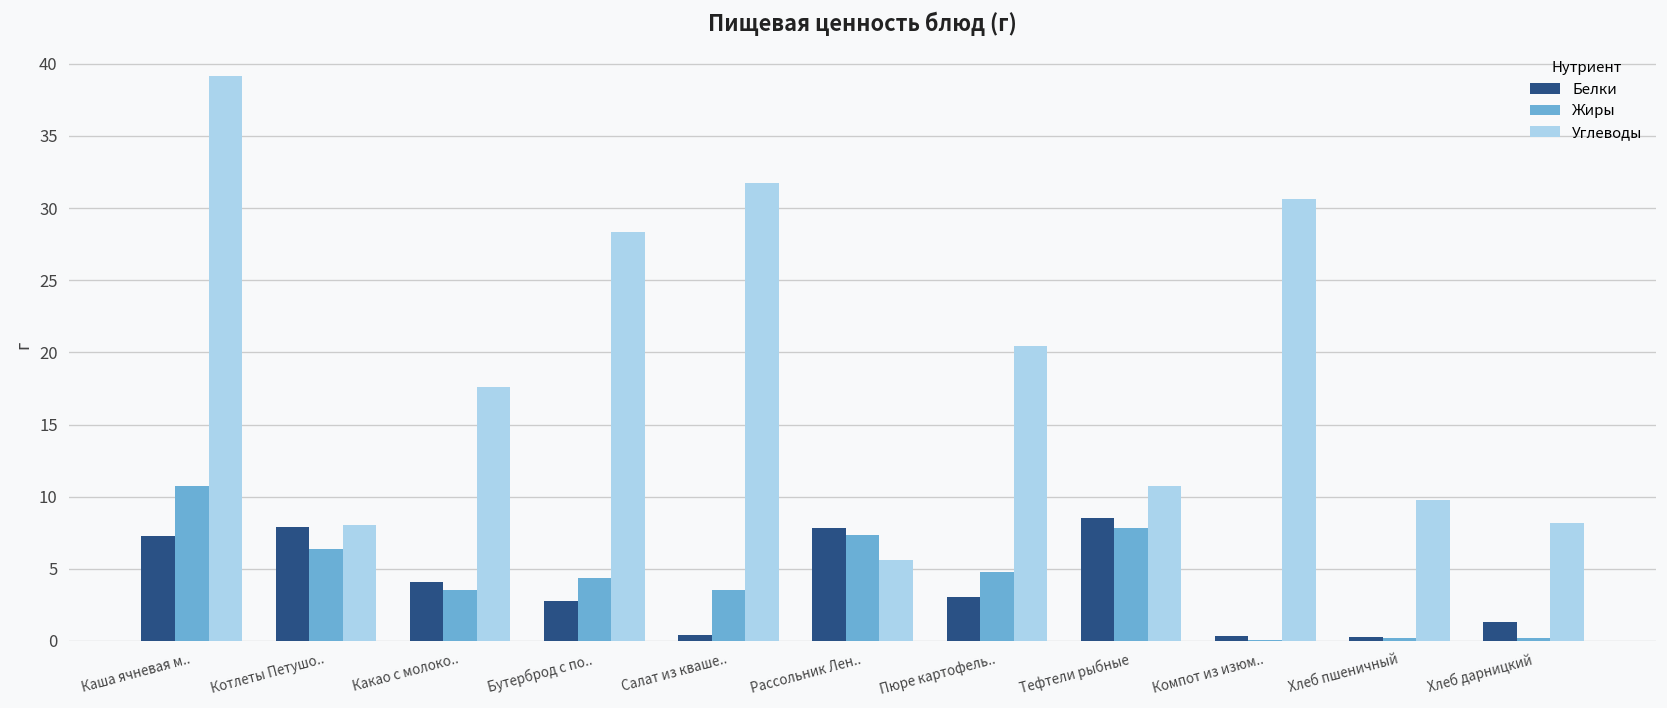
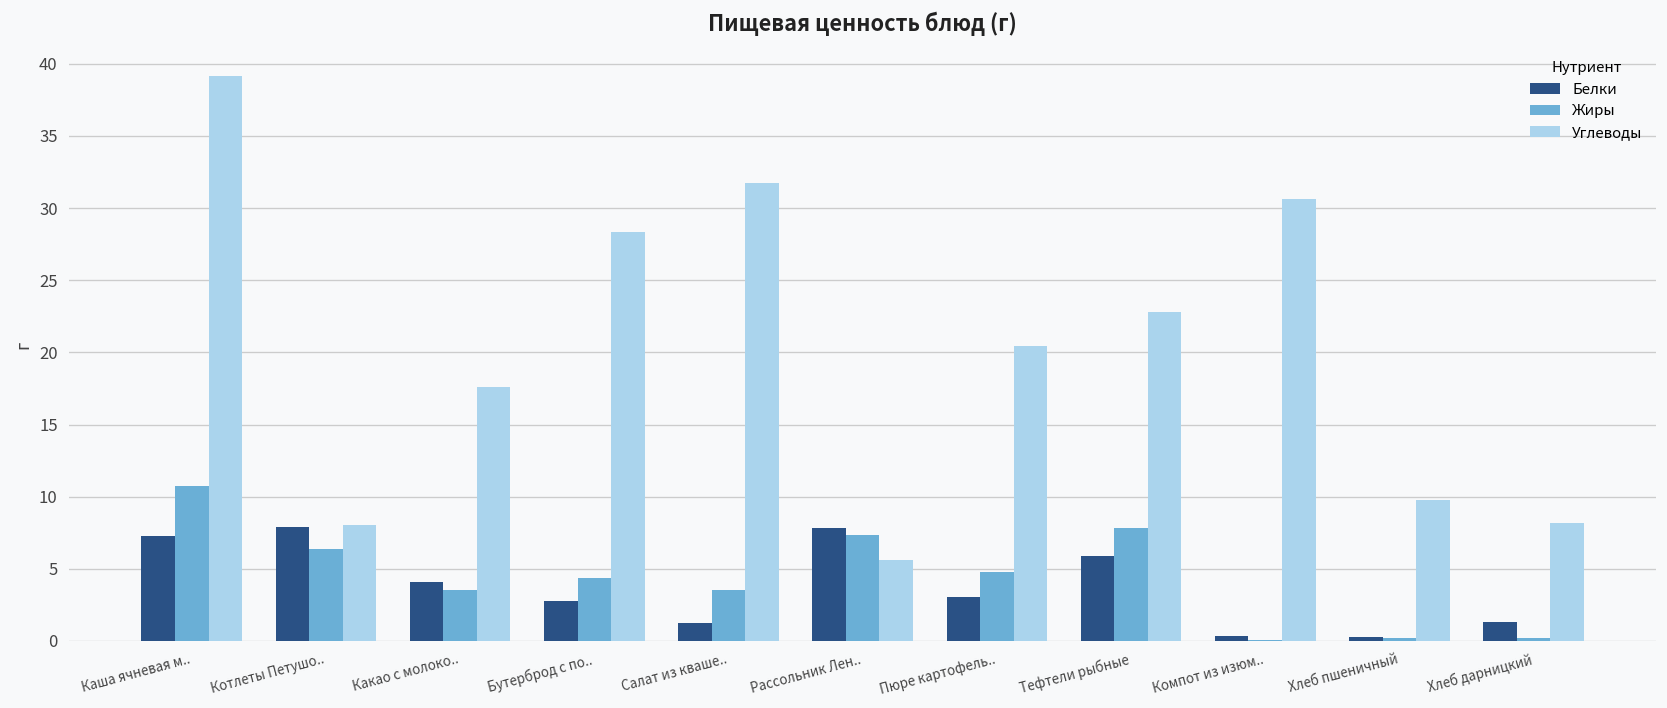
  {
    "Белки": {
      "Каша ячневая м..": 7.3,
      "Котлеты Петушо..": 7.9,
      "Какао с молоко..": 4.1,
      "Бутерброд с по..": 2.8,
-     "Салат из кваше..": 0.4,
+     "Салат из кваше..": 1.3,
      "Рассольник Лен..": 7.8,
      "Пюре картофель..": 3.1,
-     "Тефтели рыбные": 8.5,
+     "Тефтели рыбные": 5.9,
      "Компот из изюм..": 0.4,
      "Хлеб пшеничный": 0.3,
      "Хлеб дарницкий": 1.3
    },
    "Жиры": {
      "Каша ячневая м..": 10.7,
      "Котлеты Петушо..": 6.4,
      "Какао с молоко..": 3.5,
      "Бутерброд с по..": 4.4,
      "Салат из кваше..": 3.6,
      "Рассольник Лен..": 7.3,
      "Пюре картофель..": 4.8,
      "Тефтели рыбные": 7.9
    },
    "Углеводы": {
      "Каша ячневая м..": 39.2,
      "Котлеты Петушо..": 8.0,
      "Какао с молоко..": 17.6,
      "Бутерброд с по..": 28.4,
      "Салат из кваше..": 31.7,
      "Рассольник Лен..": 5.6,
      "Пюре картофель..": 20.4,
-     "Тефтели рыбные": 10.7,
+     "Тефтели рыбные": 22.8,
      "Компот из изюм..": 30.6,
      "Хлеб пшеничный": 9.8,
      "Хлеб дарницкий": 8.2
    }
  }
